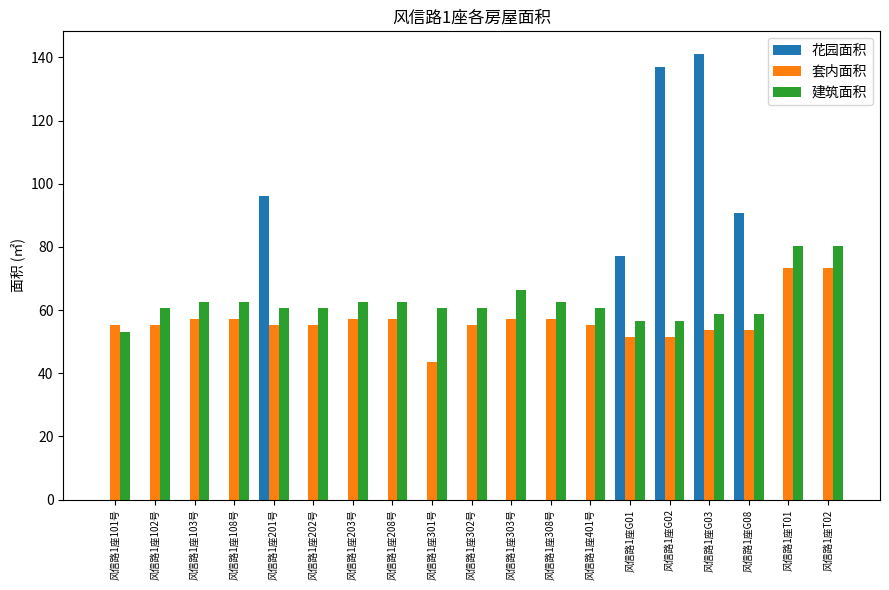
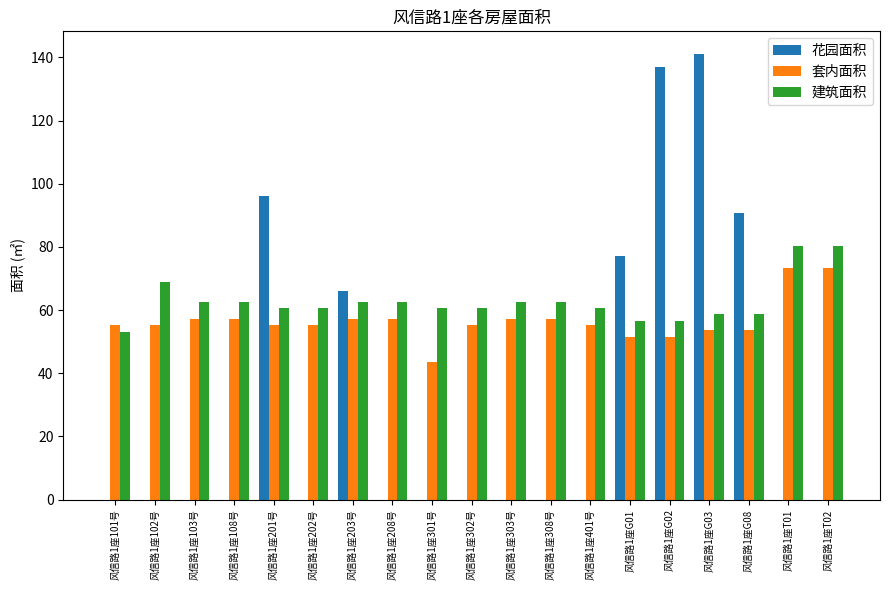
  {
    "花园面积": {
      "风信路1座101号": 0,
      "风信路1座102号": 0,
      "风信路1座103号": 0,
      "风信路1座108号": 0,
      "风信路1座201号": 96,
      "风信路1座202号": 0,
-     "风信路1座203号": 0,
+     "风信路1座203号": 66,
      "风信路1座208号": 0,
      "风信路1座301号": 0,
      "风信路1座302号": 0,
      "风信路1座303号": 0,
      "风信路1座308号": 0,
      "风信路1座401号": 0,
      "风信路1座G01": 77,
      "风信路1座G02": 137,
      "风信路1座G03": 141,
      "风信路1座G08": 91,
      "风信路1座T01": 0,
      "风信路1座T02": 0
    },
    "套内面积": {
      "风信路1座101号": 55,
      "风信路1座102号": 55,
      "风信路1座103号": 57,
      "风信路1座108号": 57,
      "风信路1座201号": 55,
      "风信路1座202号": 55,
      "风信路1座203号": 57,
      "风信路1座208号": 57,
      "风信路1座301号": 44,
      "风信路1座302号": 55,
      "风信路1座303号": 57,
      "风信路1座308号": 57,
      "风信路1座401号": 55,
      "风信路1座G01": 52,
      "风信路1座G02": 52,
      "风信路1座G03": 54,
      "风信路1座G08": 54,
      "风信路1座T01": 73,
      "风信路1座T02": 73
    },
    "建筑面积": {
      "风信路1座101号": 53,
-     "风信路1座102号": 61,
+     "风信路1座102号": 69,
      "风信路1座103号": 63,
      "风信路1座108号": 63,
      "风信路1座201号": 61,
      "风信路1座202号": 61,
      "风信路1座203号": 63,
      "风信路1座208号": 63,
      "风信路1座301号": 61,
      "风信路1座302号": 61,
-     "风信路1座303号": 66,
+     "风信路1座303号": 63,
      "风信路1座308号": 63,
      "风信路1座401号": 61,
      "风信路1座G01": 57,
      "风信路1座G02": 57,
      "风信路1座G03": 59,
      "风信路1座G08": 59,
      "风信路1座T01": 80,
      "风信路1座T02": 80
    }
  }
